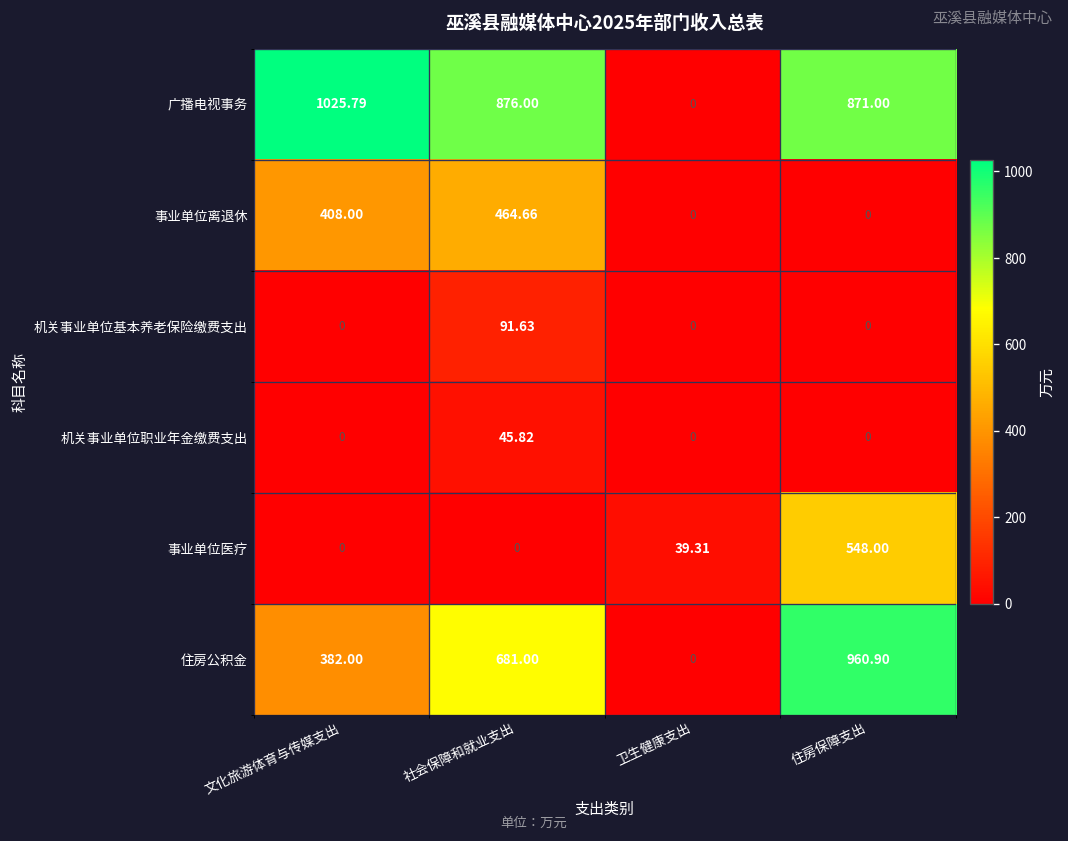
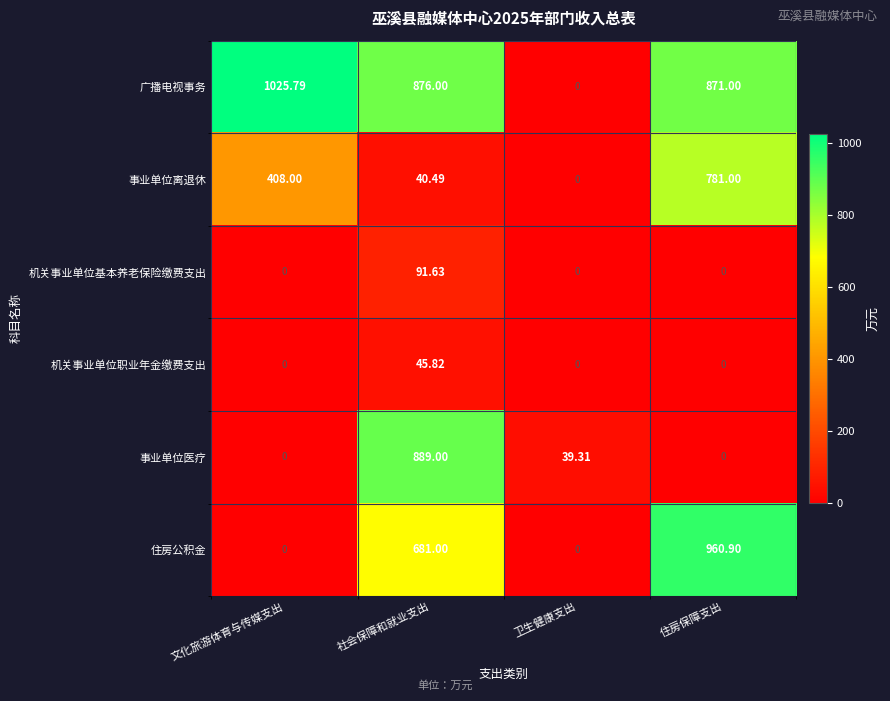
  {
    "广播电视事务": {
      "文化旅游体育与传媒支出": 1025.79,
      "社会保障和就业支出": 876.00,
      "卫生健康支出": 0,
      "住房保障支出": 871.00
    },
    "事业单位离退休": {
      "文化旅游体育与传媒支出": 408.00,
-     "社会保障和就业支出": 464.66,
+     "社会保障和就业支出": 40.49,
      "卫生健康支出": 0,
-     "住房保障支出": 0
+     "住房保障支出": 781.00
    },
    "机关事业单位基本养老保险缴费支出": {
      "文化旅游体育与传媒支出": 0,
      "社会保障和就业支出": 91.63,
      "卫生健康支出": 0,
      "住房保障支出": 0
    },
    "机关事业单位职业年金缴费支出": {
      "文化旅游体育与传媒支出": 0,
      "社会保障和就业支出": 45.82,
      "卫生健康支出": 0,
      "住房保障支出": 0
    },
    "事业单位医疗": {
      "文化旅游体育与传媒支出": 0,
-     "社会保障和就业支出": 0,
+     "社会保障和就业支出": 889.00,
      "卫生健康支出": 39.31,
-     "住房保障支出": 548.00
+     "住房保障支出": 0
    },
    "住房公积金": {
-     "文化旅游体育与传媒支出": 382.00,
+     "文化旅游体育与传媒支出": 0,
      "社会保障和就业支出": 681.00,
      "卫生健康支出": 0,
      "住房保障支出": 960.90
    }
  }
